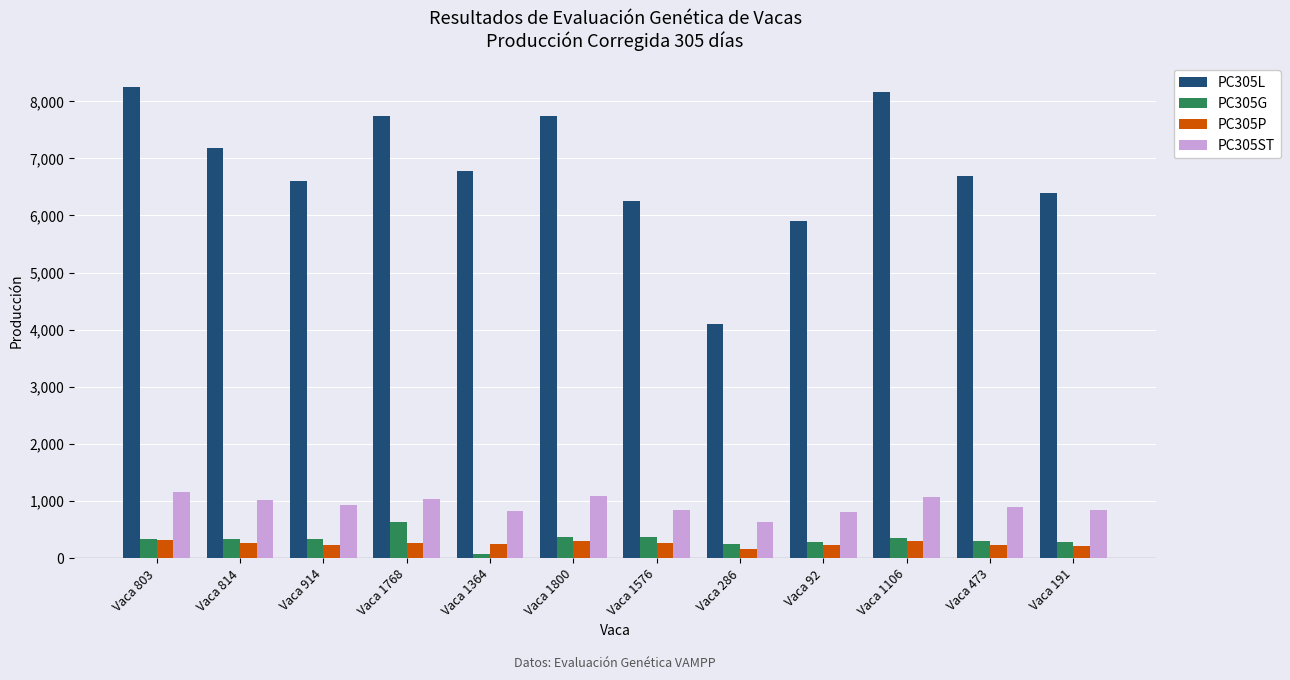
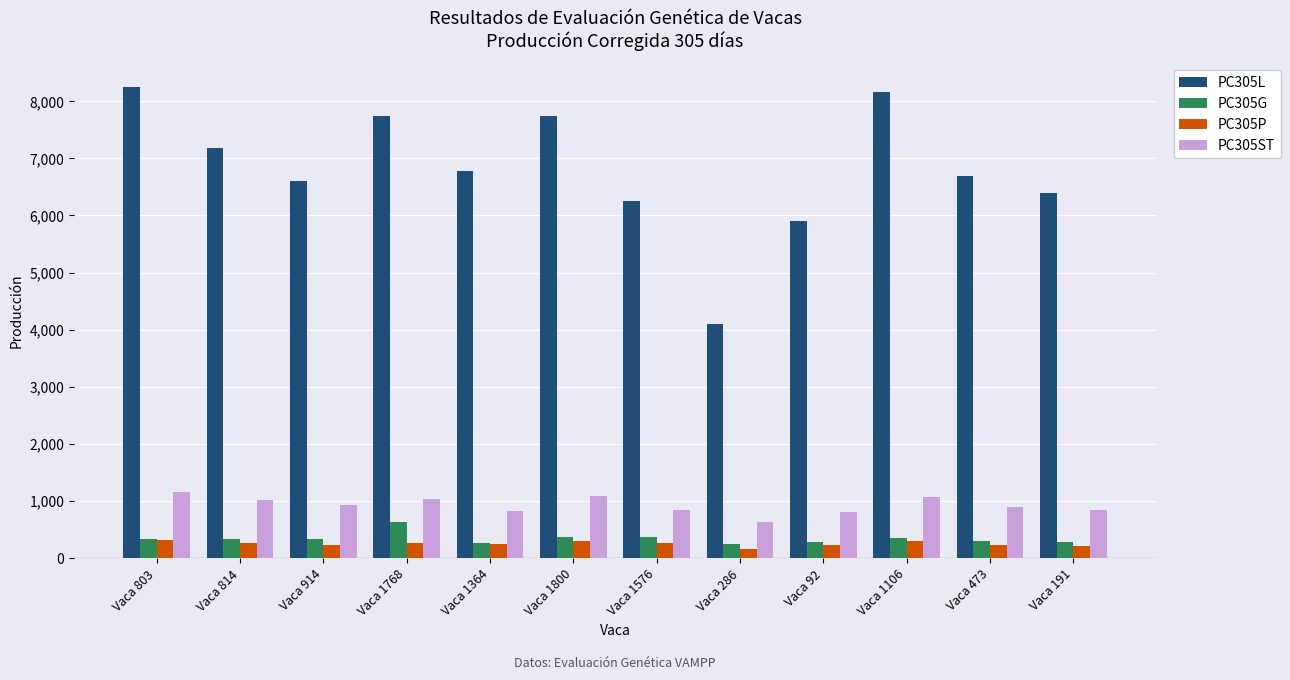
  {
    "PC305L": {
      "Vaca 803": "8,200",
      "Vaca 814": "7,200",
      "Vaca 914": "6,600",
      "Vaca 1768": "7,700",
      "Vaca 1364": "6,800",
      "Vaca 1800": "7,700",
      "Vaca 1576": "6,200",
      "Vaca 286": "4,100",
      "Vaca 92": "5,900",
      "Vaca 1106": "8,200",
      "Vaca 473": "6,700",
      "Vaca 191": "6,400"
    },
    "PC305G": {
      "Vaca 803": "300",
      "Vaca 814": "300",
      "Vaca 914": "300",
      "Vaca 1768": "600",
-     "Vaca 1364": "100",
+     "Vaca 1364": "300",
      "Vaca 1800": "400",
      "Vaca 1576": "400",
      "Vaca 286": "300",
      "Vaca 92": "300",
      "Vaca 1106": "400",
      "Vaca 473": "300",
      "Vaca 191": "300"
    },
    "PC305P": {
      "Vaca 803": "300",
      "Vaca 814": "300",
      "Vaca 914": "200",
      "Vaca 1768": "300",
      "Vaca 1364": "300",
      "Vaca 1800": "300",
      "Vaca 1576": "300",
      "Vaca 286": "200",
      "Vaca 92": "200",
      "Vaca 1106": "300",
      "Vaca 473": "200",
      "Vaca 191": "200"
    },
    "PC305ST": {
      "Vaca 803": "1,200",
      "Vaca 814": "1,000",
      "Vaca 914": "900",
      "Vaca 1768": "1,000",
      "Vaca 1364": "800",
      "Vaca 1800": "1,100",
      "Vaca 1576": "800",
      "Vaca 286": "600",
      "Vaca 92": "800",
      "Vaca 1106": "1,100",
      "Vaca 473": "900",
      "Vaca 191": "800"
    }
  }
